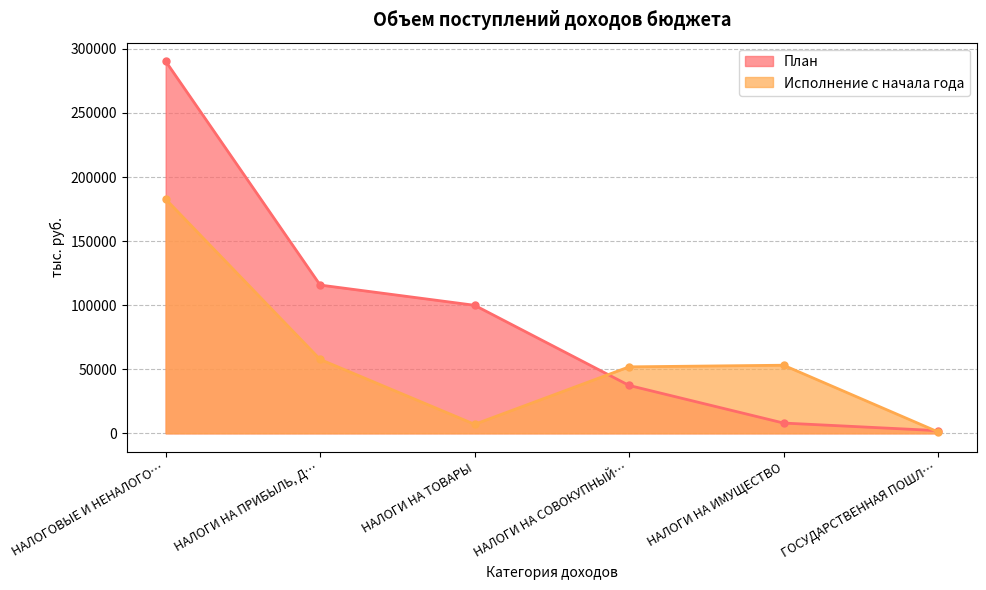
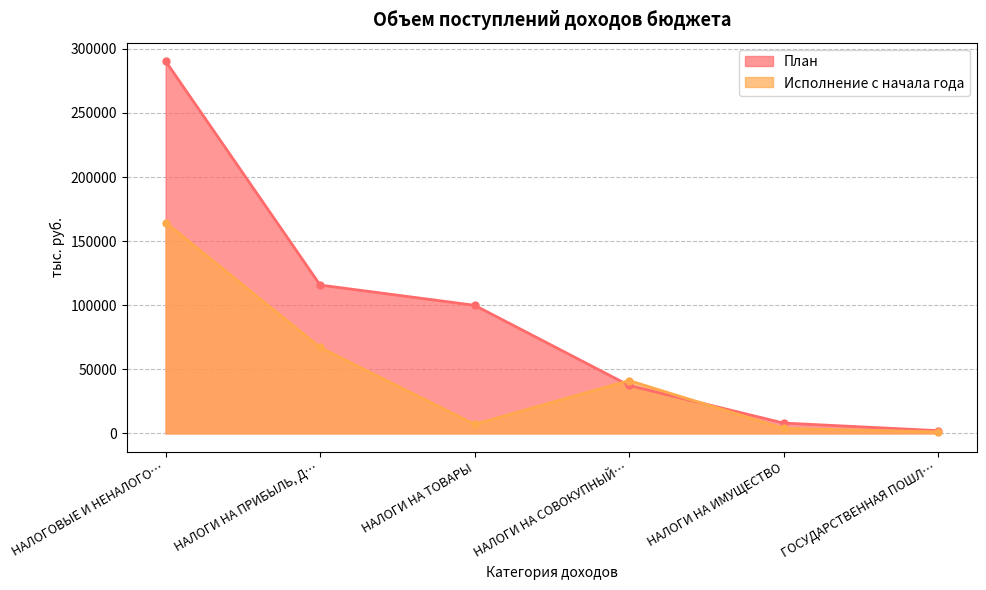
  {
    "План": {
      "НАЛОГОВЫЕ И НЕНАЛОГО…": 290000,
      "НАЛОГИ НА ПРИБЫЛЬ, Д…": 116000,
      "НАЛОГИ НА ТОВАРЫ": 100000,
      "НАЛОГИ НА СОВОКУПНЫЙ…": 37000,
      "НАЛОГИ НА ИМУЩЕСТВО": 8000
    },
    "Исполнение с начала года": {
-     "НАЛОГОВЫЕ И НЕНАЛОГО…": 183000,
-     "НАЛОГИ НА ПРИБЫЛЬ, Д…": 58000,
+     "НАЛОГОВЫЕ И НЕНАЛОГО…": 165000,
+     "НАЛОГИ НА ПРИБЫЛЬ, Д…": 67000,
      "НАЛОГИ НА ТОВАРЫ": 7000,
-     "НАЛОГИ НА СОВОКУПНЫЙ…": 52000,
-     "НАЛОГИ НА ИМУЩЕСТВО": 53000
+     "НАЛОГИ НА СОВОКУПНЫЙ…": 41000,
+     "НАЛОГИ НА ИМУЩЕСТВО": 4000
    }
  }
